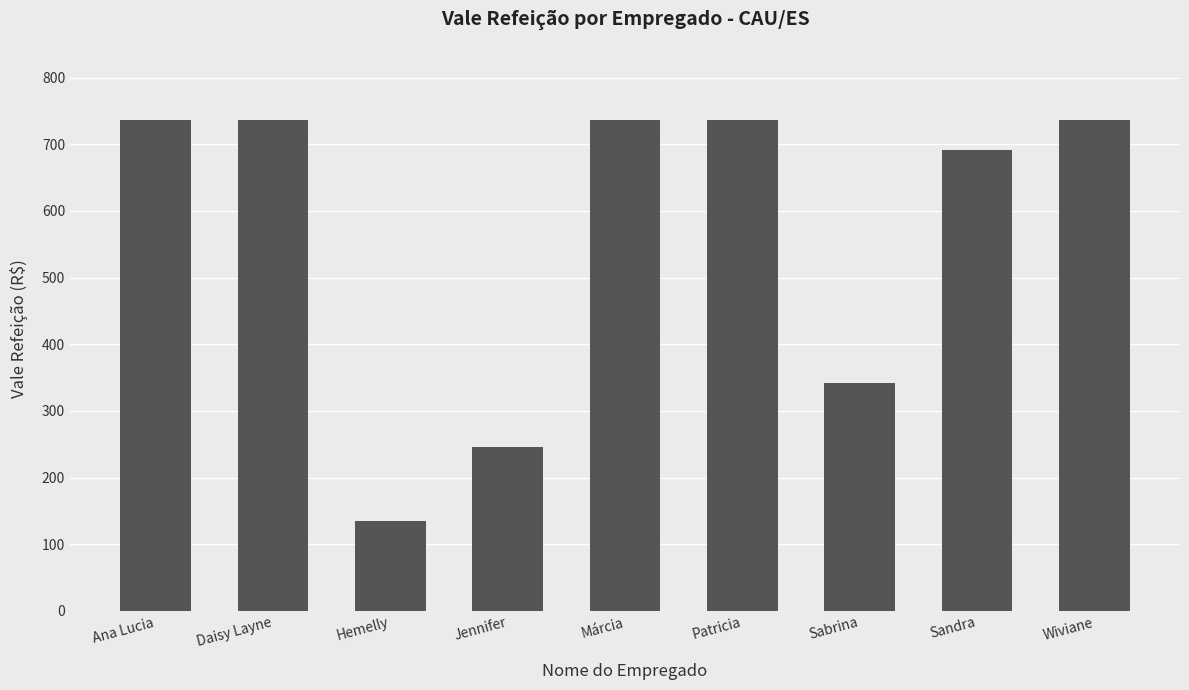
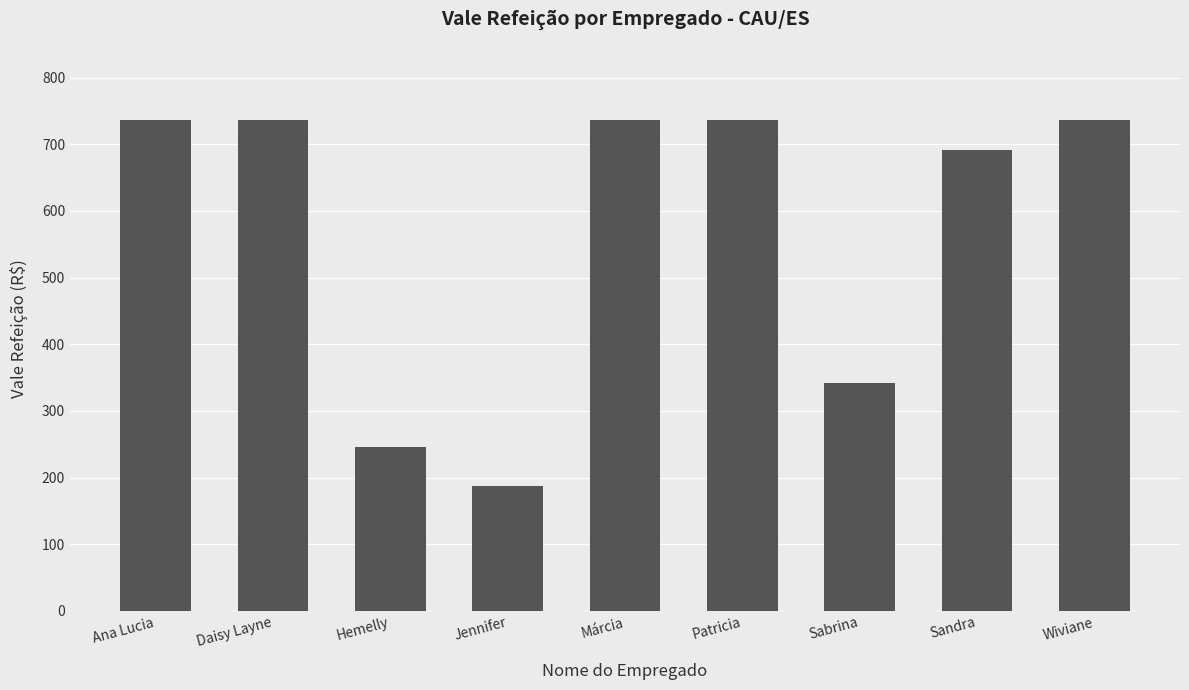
  {
    "Ana Lucia": 740,
    "Daisy Layne": 740,
-   "Hemelly": 140,
-   "Jennifer": 250,
+   "Hemelly": 250,
+   "Jennifer": 190,
    "Márcia": 740,
    "Patricia": 740,
    "Sabrina": 340,
    "Sandra": 690,
    "Wiviane": 740
  }
